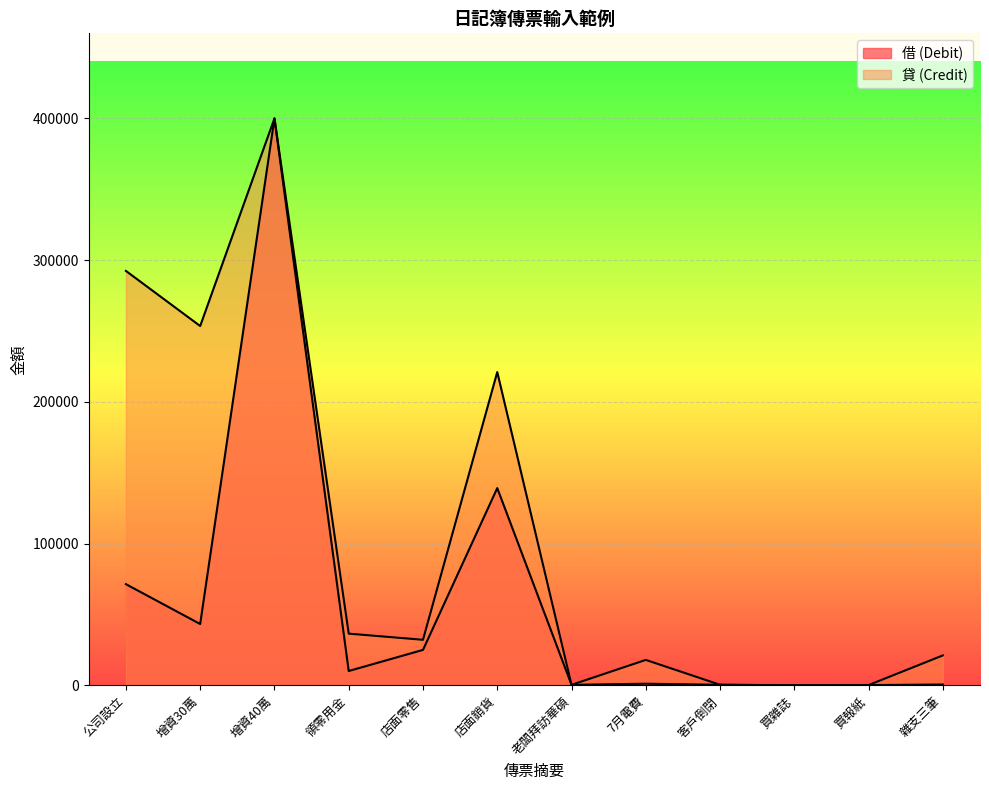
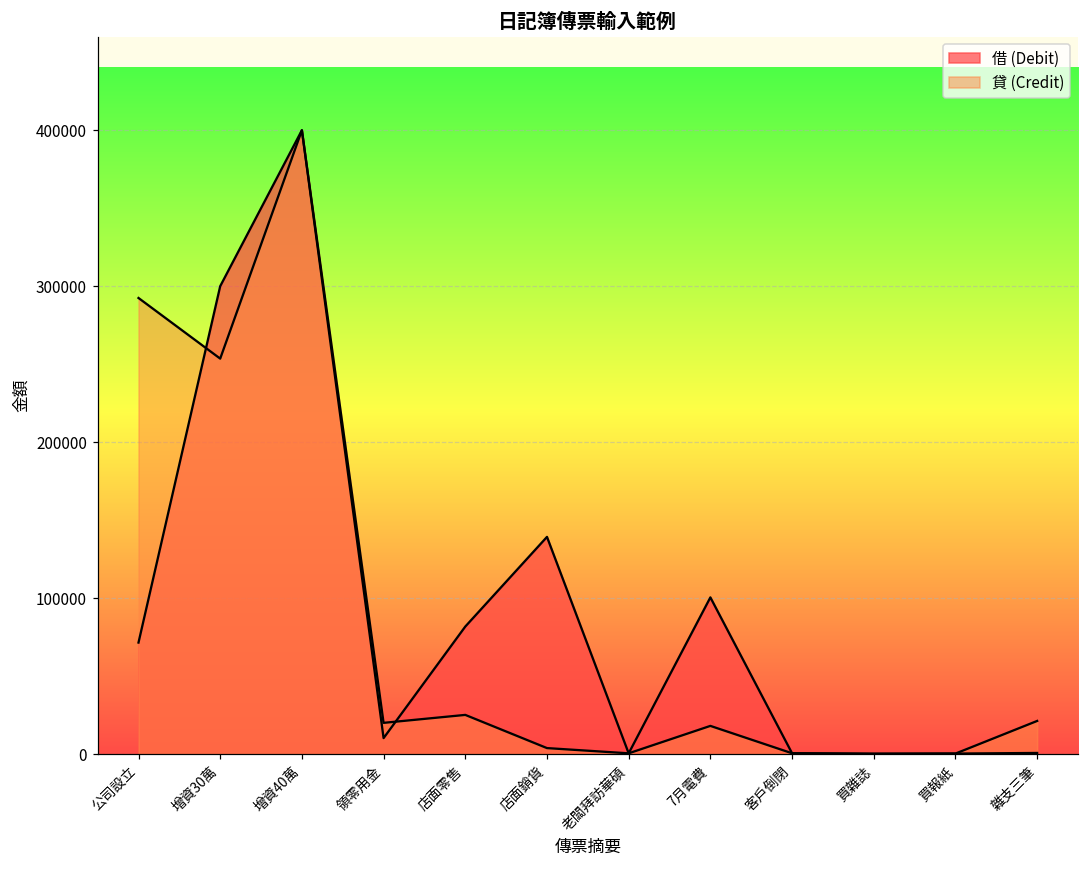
  {
    "借 (Debit)": {
      "公司設立": 71000,
-     "增資30萬": 43000,
+     "增資30萬": 300000,
      "領零用金": 10000,
-     "店面零售": 25000,
+     "店面零售": 82000,
      "店面銷貨": 139000,
-     "7月電費": 1000,
+     "7月電費": 100000,
      "雜支三筆": 1000
    },
    "貸 (Credit)": {
      "公司設立": 292000,
      "增資30萬": 254000,
-     "領零用金": 37000,
-     "店面零售": 32000,
-     "店面銷貨": 221000,
+     "領零用金": 20000,
+     "店面零售": 25000,
+     "店面銷貨": 4000,
      "7月電費": 18000,
      "雜支三筆": 21000
    }
  }
